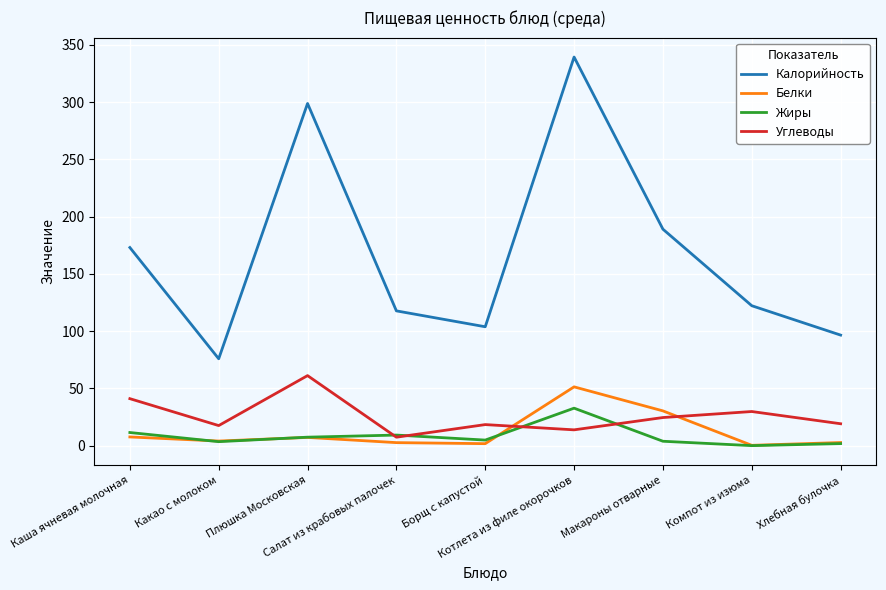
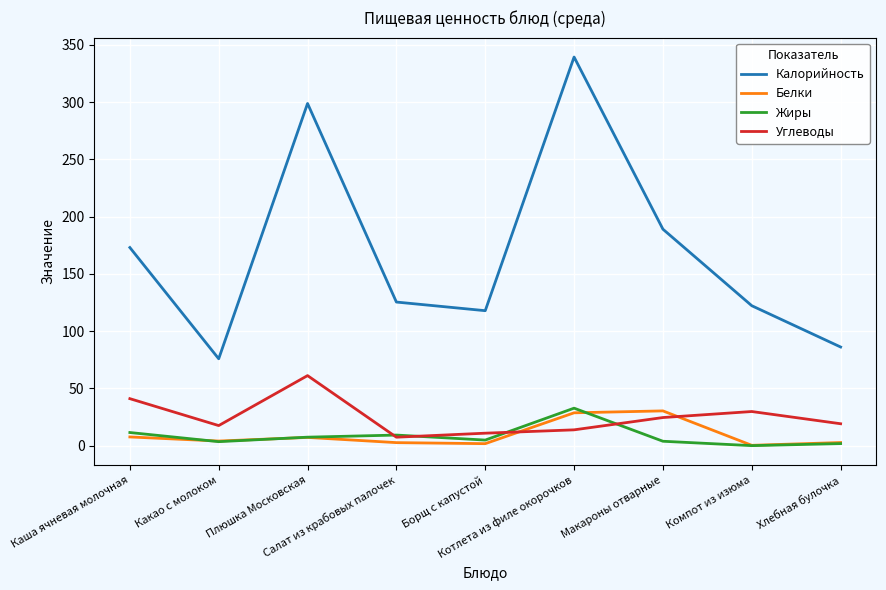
  {
    "Калорийность": {
      "Каша ячневая молочная": 173,
      "Какао с молоком": 76,
      "Плюшка Московская": 299,
-     "Салат из крабовых палочек": 118,
-     "Борщ с капустой": 104,
+     "Салат из крабовых палочек": 125,
+     "Борщ с капустой": 118,
      "Котлета из филе окорочков": 339,
      "Макароны отварные": 189,
      "Компот из изюма": 122,
-     "Хлебная булочка": 97
+     "Хлебная булочка": 86
    },
    "Белки": {
      "Каша ячневая молочная": 8,
      "Салат из крабовых палочек": 3,
      "Борщ с капустой": 2,
-     "Котлета из филе окорочков": 51,
+     "Котлета из филе окорочков": 29,
      "Макароны отварные": 30
    },
    "Жиры": {
      "Каша ячневая молочная": 12,
      "Борщ с капустой": 5,
      "Котлета из филе окорочков": 33,
      "Макароны отварные": 4
    },
    "Углеводы": {
      "Каша ячневая молочная": 41,
      "Какао с молоком": 18,
      "Плюшка Московская": 61,
-     "Борщ с капустой": 18,
+     "Борщ с капустой": 11,
      "Котлета из филе окорочков": 14,
      "Макароны отварные": 25,
      "Компот из изюма": 30,
      "Хлебная булочка": 19
    }
  }
